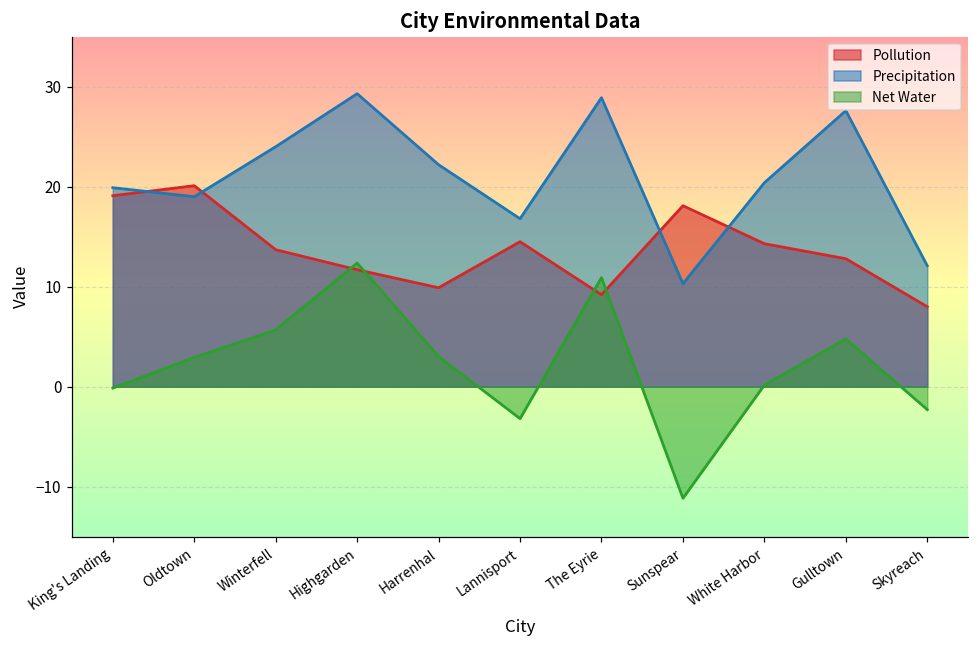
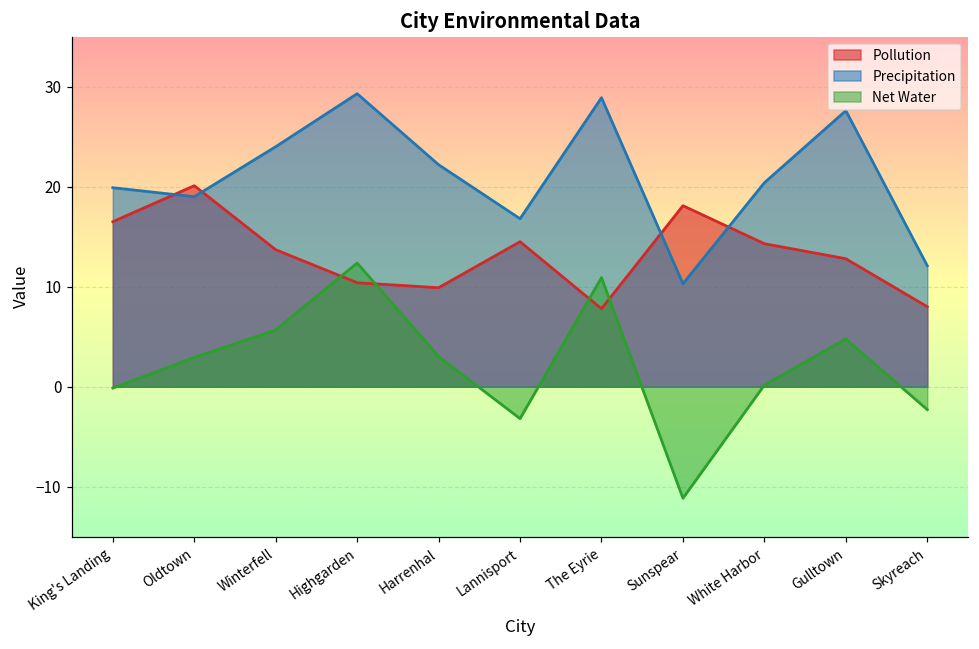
  {
    "Pollution": {
-     "King's Landing": 19,
+     "King's Landing": 17,
      "Oldtown": 20,
      "Winterfell": 14,
-     "Highgarden": 12,
+     "Highgarden": 10,
      "Harrenhal": 10,
      "Lannisport": 15,
-     "The Eyrie": 9,
+     "The Eyrie": 8,
      "Sunspear": 18,
      "White Harbor": 14,
      "Gulltown": 13,
      "Skyreach": 8
    },
    "Precipitation": {
      "King's Landing": 20,
      "Oldtown": 19,
      "Winterfell": 24,
      "Highgarden": 29,
      "Harrenhal": 22,
      "Lannisport": 17,
      "The Eyrie": 29,
      "Sunspear": 10,
      "White Harbor": 20,
      "Skyreach": 12
    }
  }
